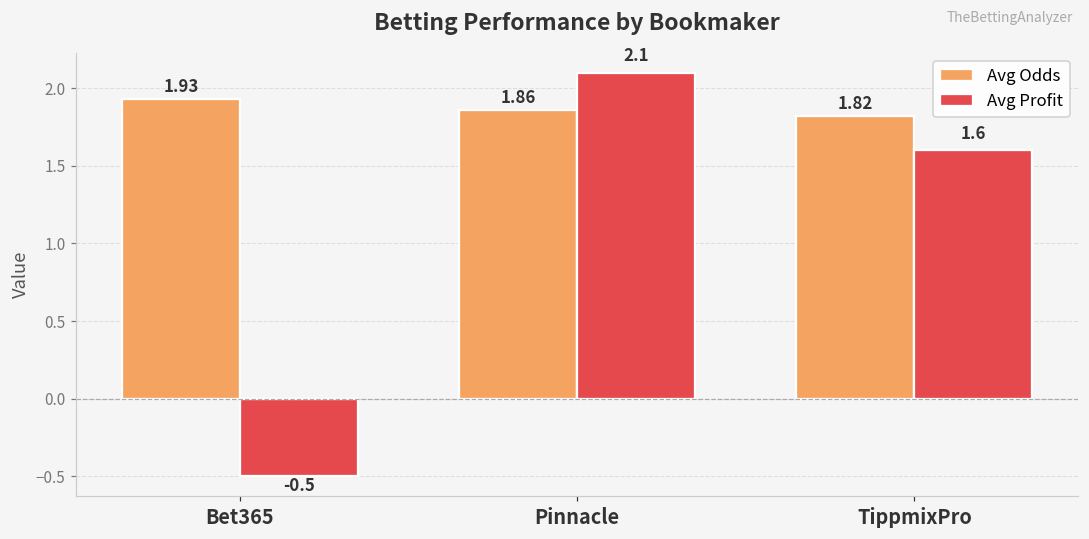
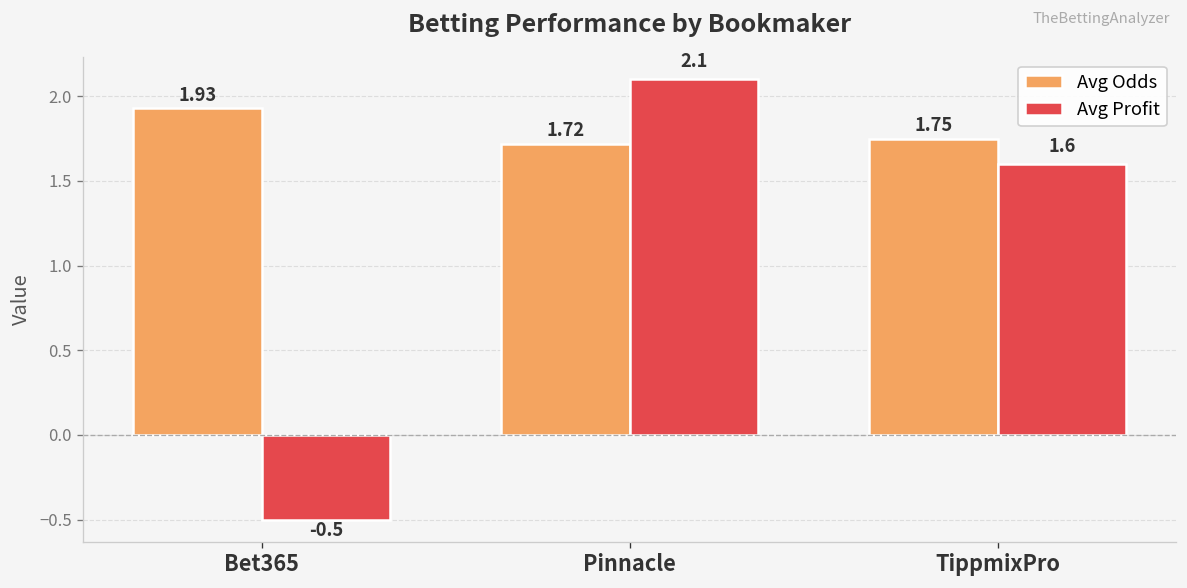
  {
    "Avg Odds": {
      "Bet365": 1.93,
-     "Pinnacle": 1.86,
-     "TippmixPro": 1.82
+     "Pinnacle": 1.72,
+     "TippmixPro": 1.75
    },
    "Avg Profit": {
      "Bet365": -0.5,
      "Pinnacle": 2.1,
      "TippmixPro": 1.6
    }
  }
